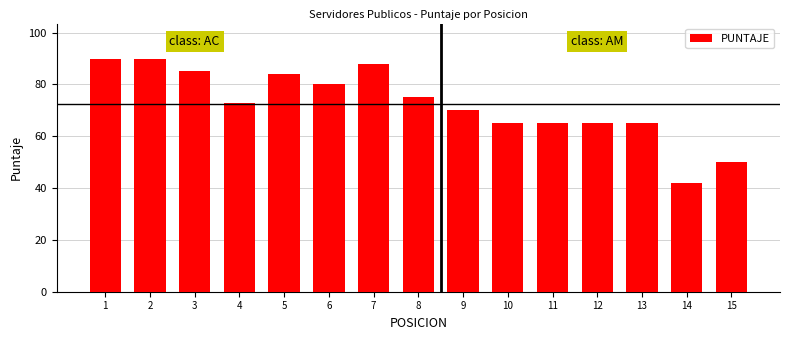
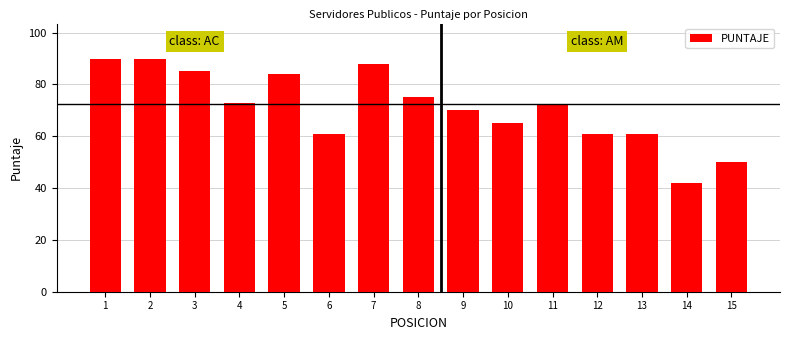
  {
    "1": 90,
    "2": 90,
    "3": 85,
    "4": 73,
    "5": 84,
-   "6": 80,
+   "6": 61,
    "7": 88,
    "8": 75,
    "9": 70,
    "10": 65,
-   "11": 65,
-   "12": 65,
-   "13": 65,
+   "11": 72,
+   "12": 61,
+   "13": 61,
    "14": 42,
    "15": 50
  }
